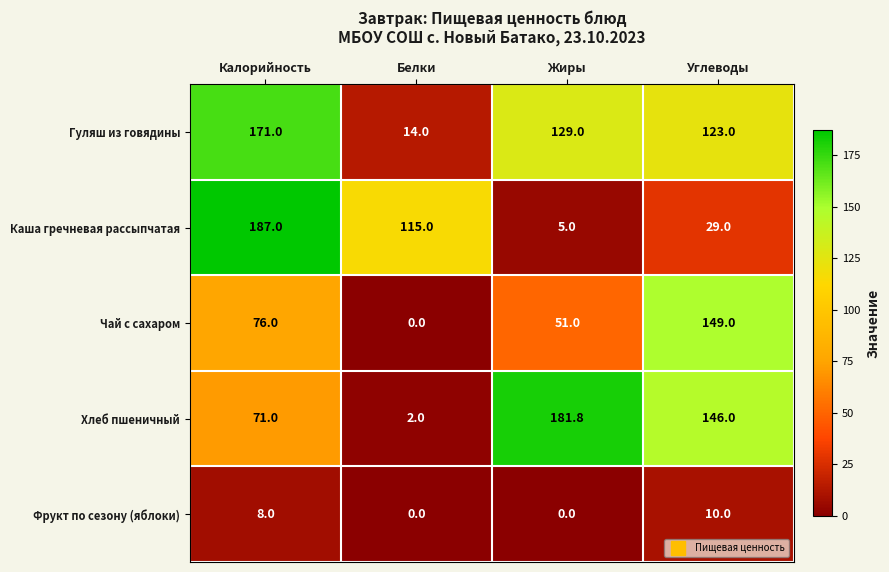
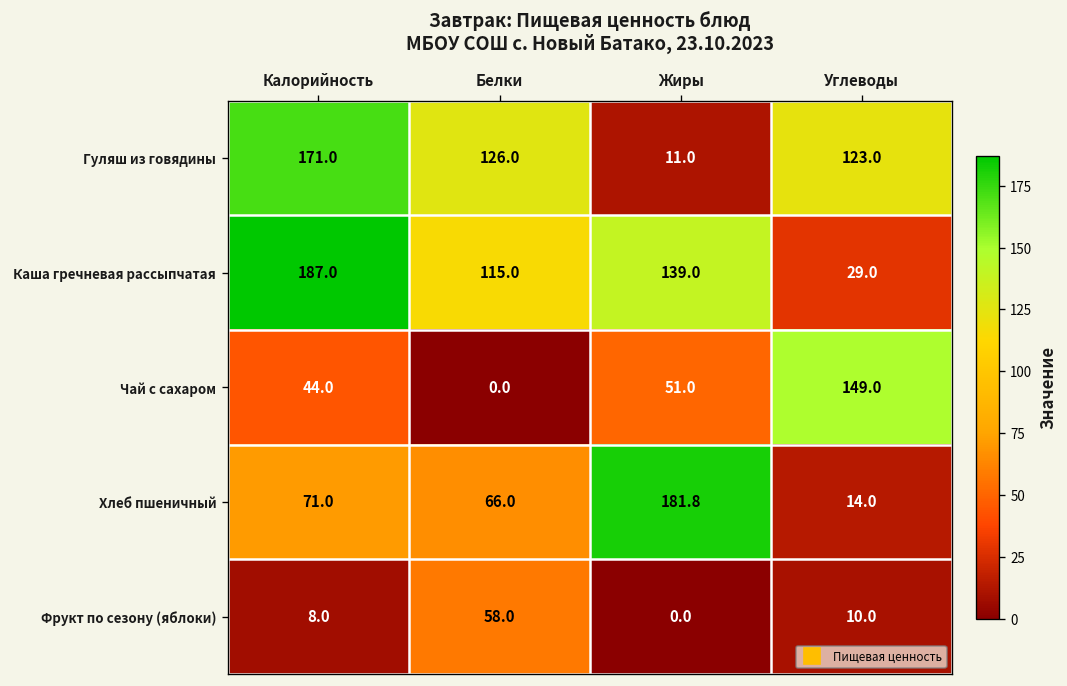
  {
    "Гуляш из говядины": {
      "Калорийность": 171.0,
-     "Белки": 14.0,
-     "Жиры": 129.0,
+     "Белки": 126.0,
+     "Жиры": 11.0,
      "Углеводы": 123.0
    },
    "Каша гречневая рассыпчатая": {
      "Калорийность": 187.0,
      "Белки": 115.0,
-     "Жиры": 5.0,
+     "Жиры": 139.0,
      "Углеводы": 29.0
    },
    "Чай с сахаром": {
-     "Калорийность": 76.0,
+     "Калорийность": 44.0,
      "Белки": 0.0,
      "Жиры": 51.0,
      "Углеводы": 149.0
    },
    "Хлеб пшеничный": {
      "Калорийность": 71.0,
-     "Белки": 2.0,
+     "Белки": 66.0,
      "Жиры": 181.8,
-     "Углеводы": 146.0
+     "Углеводы": 14.0
    },
    "Фрукт по сезону (яблоки)": {
      "Калорийность": 8.0,
-     "Белки": 0.0,
+     "Белки": 58.0,
      "Жиры": 0.0,
      "Углеводы": 10.0
    }
  }
